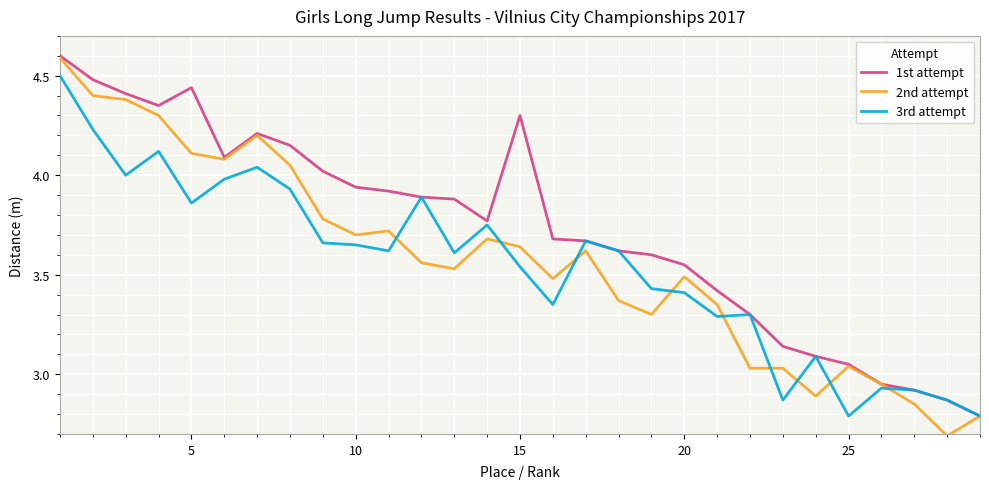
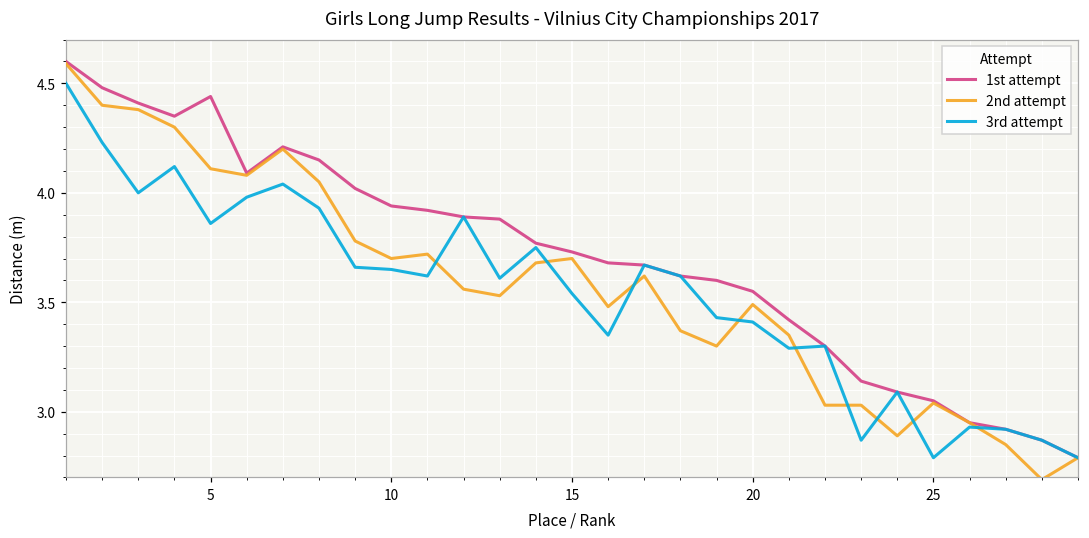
  {
    "1st attempt": {
      "5": 4.44,
      "10": 3.94,
-     "15": 4.30,
+     "15": 3.73,
      "20": 3.55
    },
    "2nd attempt": {
      "5": 4.11,
      "10": 3.70,
-     "15": 3.64,
+     "15": 3.70,
      "20": 3.49
    },
    "3rd attempt": {
      "5": 3.86,
      "10": 3.65,
      "15": 3.54,
      "20": 3.41,
      "25": 2.79
    }
  }
